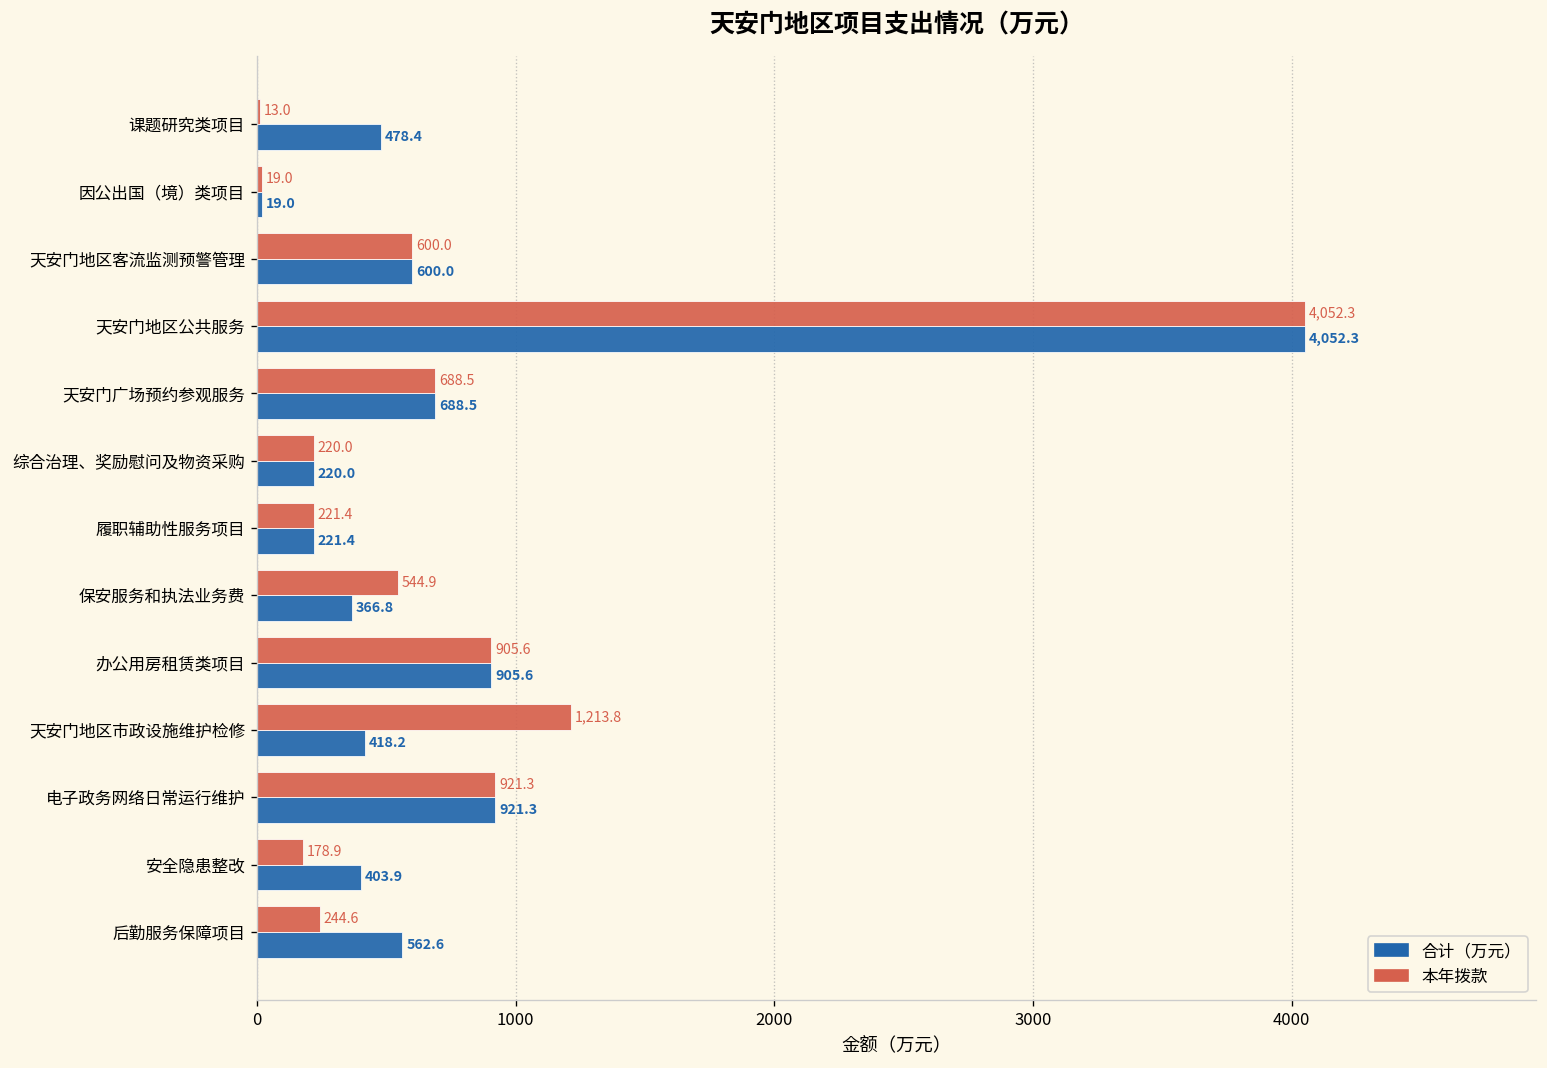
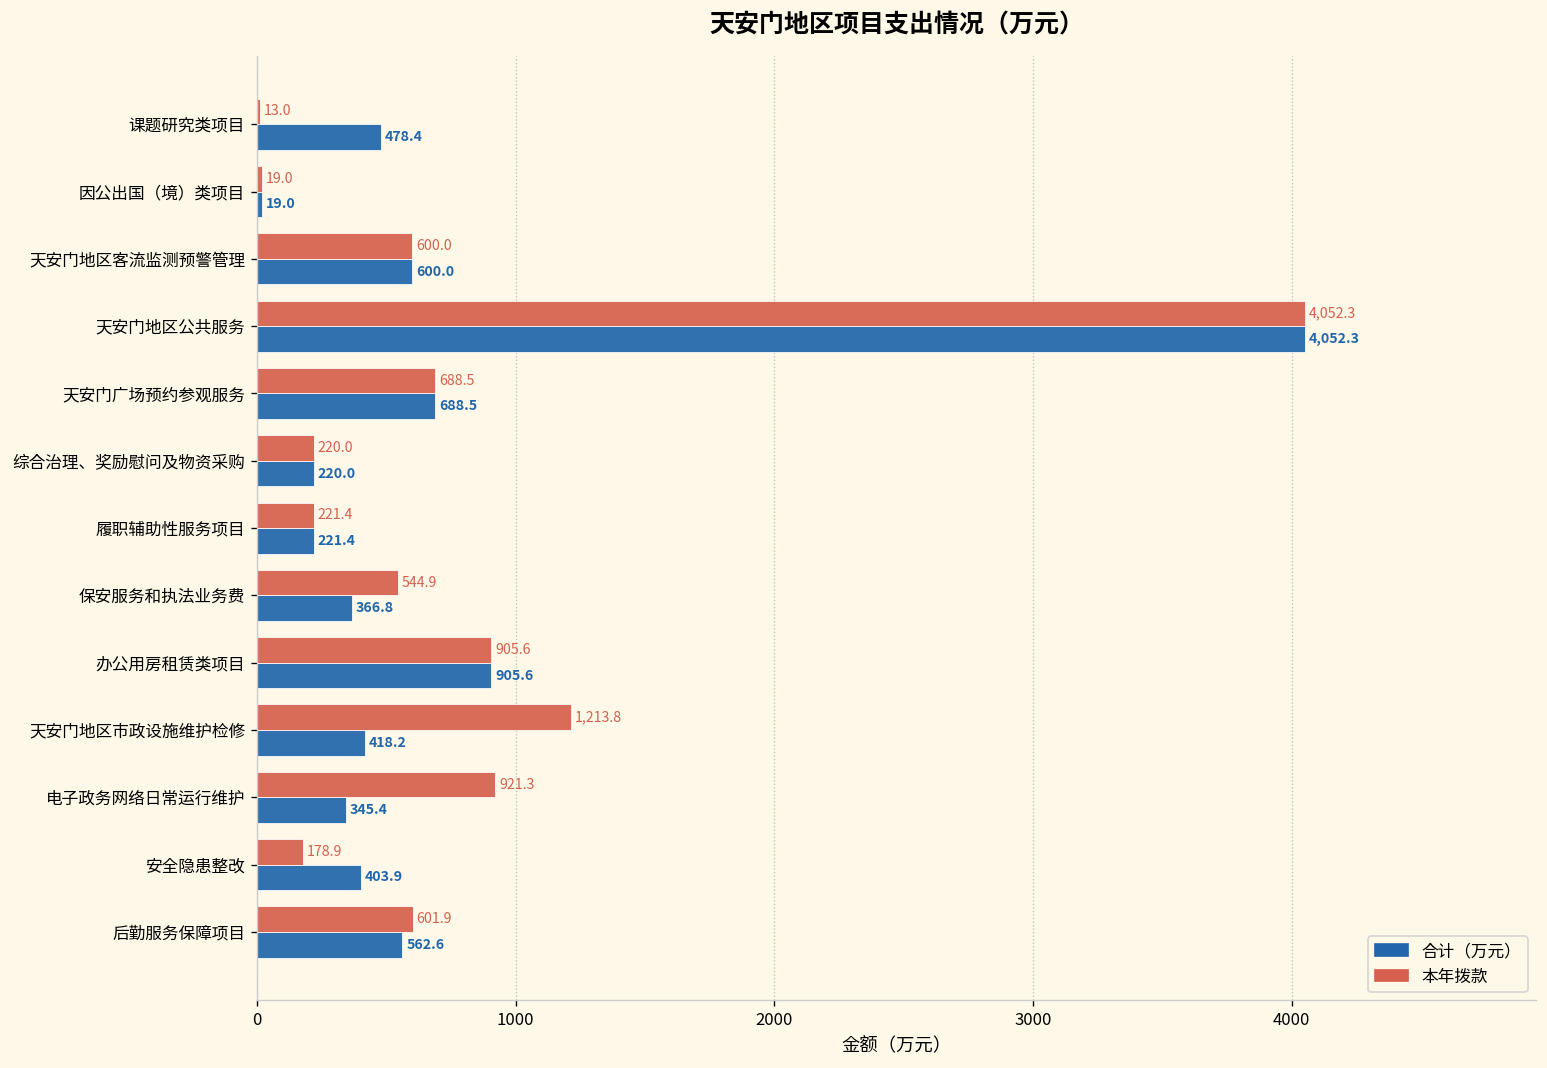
  {
    "合计（万元）": {
      "课题研究类项目": "478.4",
      "因公出国（境）类项目": "19.0",
      "天安门地区客流监测预警管理": "600.0",
      "天安门地区公共服务": "4,052.3",
      "天安门广场预约参观服务": "688.5",
      "综合治理、奖励慰问及物资采购": "220.0",
      "履职辅助性服务项目": "221.4",
      "保安服务和执法业务费": "366.8",
      "办公用房租赁类项目": "905.6",
      "天安门地区市政设施维护检修": "418.2",
-     "电子政务网络日常运行维护": "921.3",
+     "电子政务网络日常运行维护": "345.4",
      "安全隐患整改": "403.9",
      "后勤服务保障项目": "562.6"
    },
    "本年拨款": {
      "课题研究类项目": "13.0",
      "因公出国（境）类项目": "19.0",
      "天安门地区客流监测预警管理": "600.0",
      "天安门地区公共服务": "4,052.3",
      "天安门广场预约参观服务": "688.5",
      "综合治理、奖励慰问及物资采购": "220.0",
      "履职辅助性服务项目": "221.4",
      "保安服务和执法业务费": "544.9",
      "办公用房租赁类项目": "905.6",
      "天安门地区市政设施维护检修": "1,213.8",
      "电子政务网络日常运行维护": "921.3",
      "安全隐患整改": "178.9",
-     "后勤服务保障项目": "244.6"
+     "后勤服务保障项目": "601.9"
    }
  }
